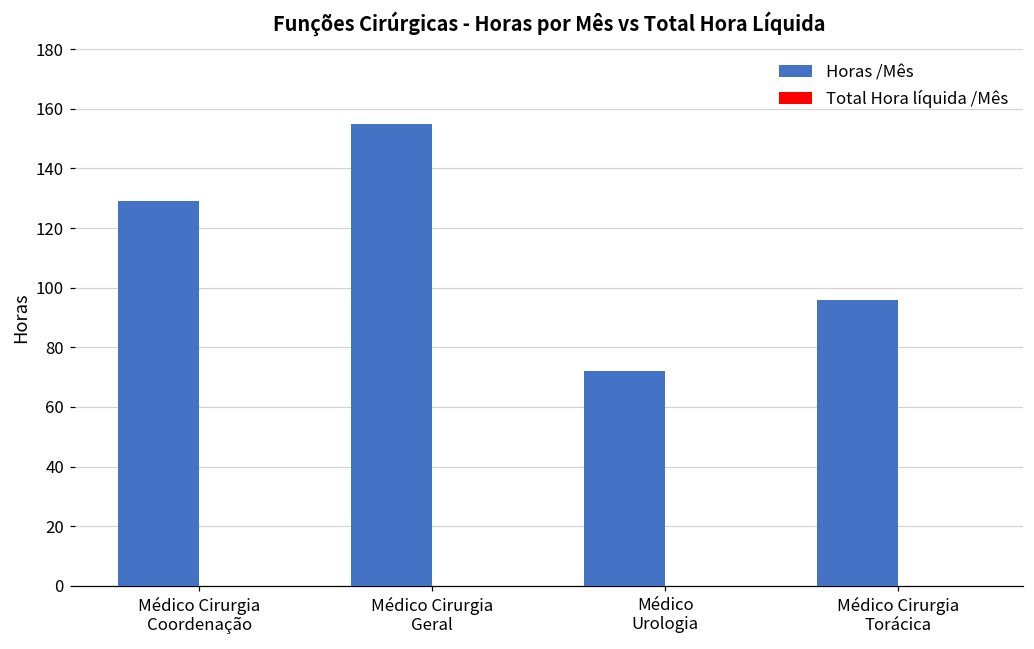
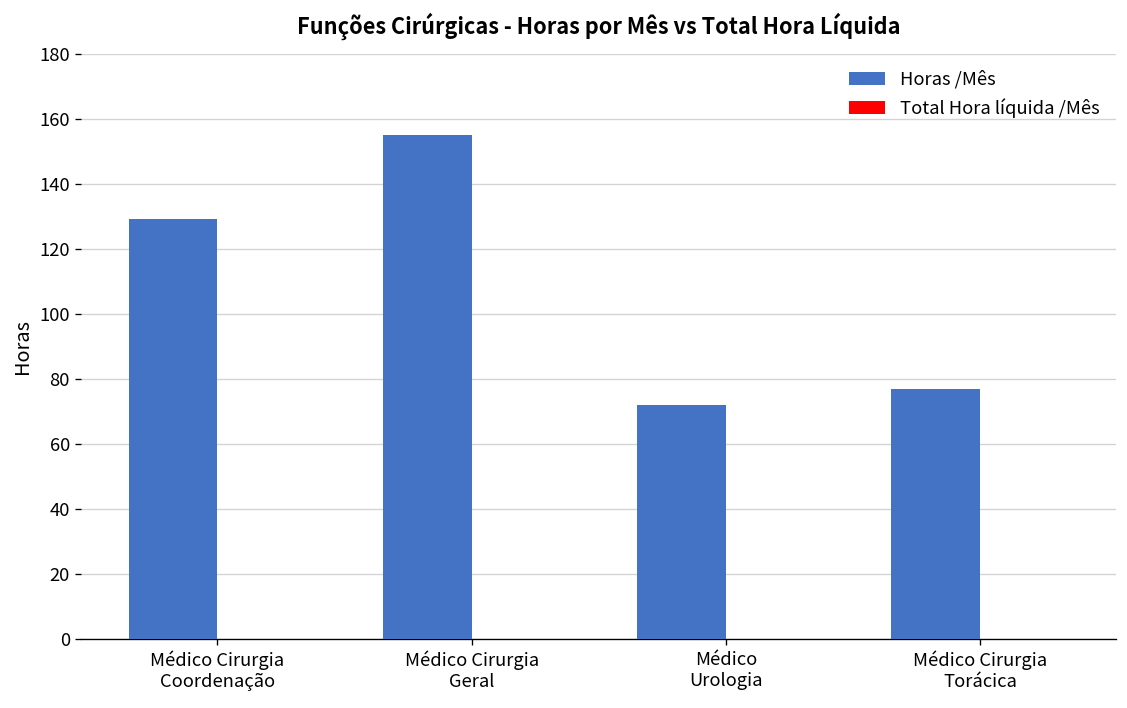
  {
    "Horas /Mês": {
      "Médico Cirurgia Coordenação": 129,
      "Médico Cirurgia Geral": 155,
      "Médico Urologia": 72,
-     "Médico Cirurgia Torácica": 96
+     "Médico Cirurgia Torácica": 77
    },
    "Total Hora líquida /Mês": {
      "Médico Cirurgia Coordenação": 0,
      "Médico Cirurgia Geral": 0,
      "Médico Urologia": 0,
      "Médico Cirurgia Torácica": 0
    }
  }
